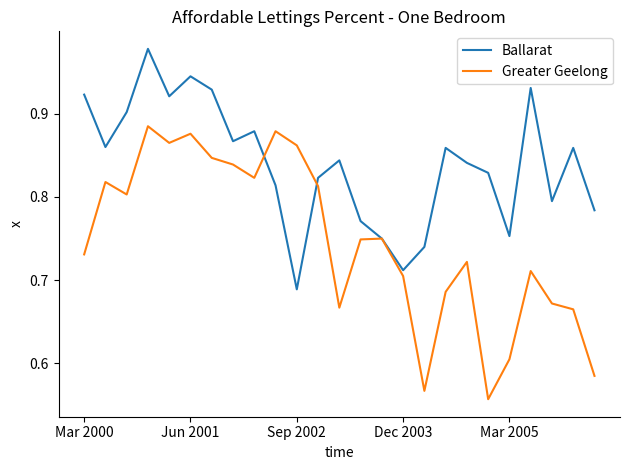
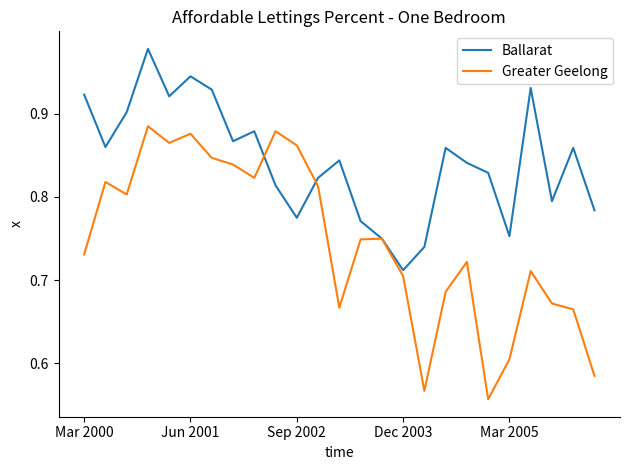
  {
    "Ballarat": {
      "Mar 2000": 0.92,
      "Jun 2001": 0.95,
-     "Sep 2002": 0.69,
+     "Sep 2002": 0.78,
      "Dec 2003": 0.71,
      "Mar 2005": 0.75
    },
    "Greater Geelong": {
      "Mar 2000": 0.73,
      "Jun 2001": 0.88,
      "Sep 2002": 0.86,
      "Dec 2003": 0.71,
      "Mar 2005": 0.61
    }
  }
